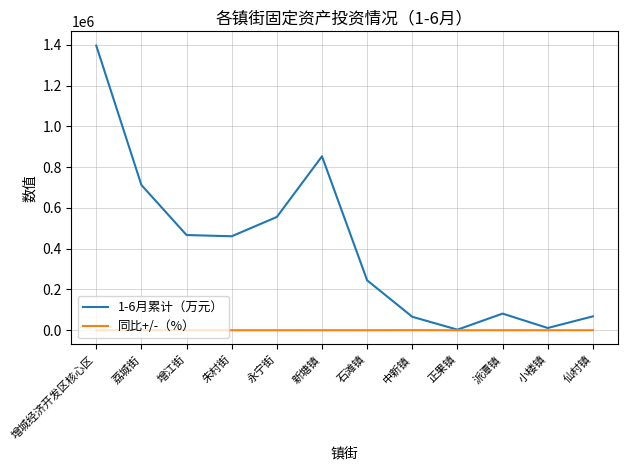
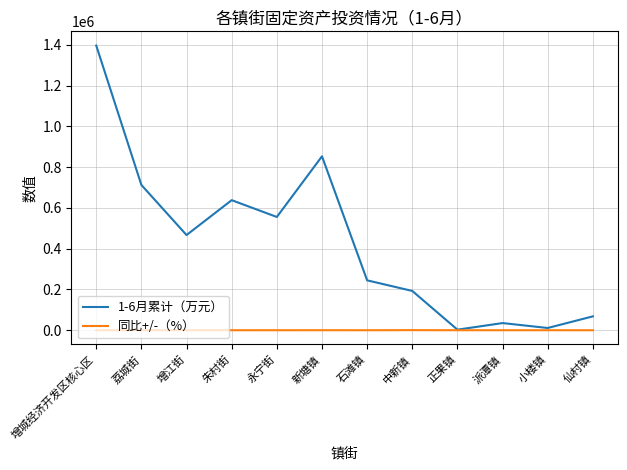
  {
    "1-6月累计（万元）": {
      "增城经济开发区核心区": 1400000,
      "荔城街": 710000,
      "增江街": 470000,
-     "朱村街": 460000,
+     "朱村街": 640000,
      "永宁街": 560000,
      "新塘镇": 850000,
      "石滩镇": 240000,
-     "中新镇": 70000,
-     "派潭镇": 80000,
+     "中新镇": 190000,
+     "派潭镇": 40000,
      "仙村镇": 70000
    },
    "同比+/-（%）": {
      "朱村街": 0,
      "永宁街": 0,
      "新塘镇": 0,
      "石滩镇": 0,
      "中新镇": 0,
      "派潭镇": 0,
      "仙村镇": 0
    }
  }
